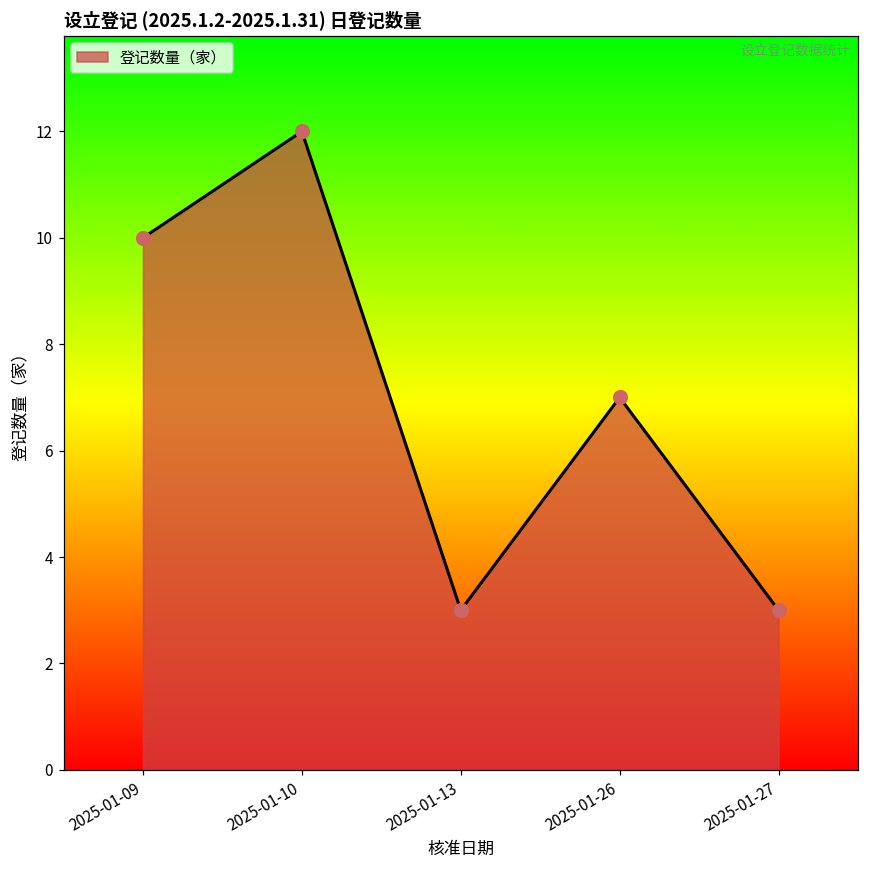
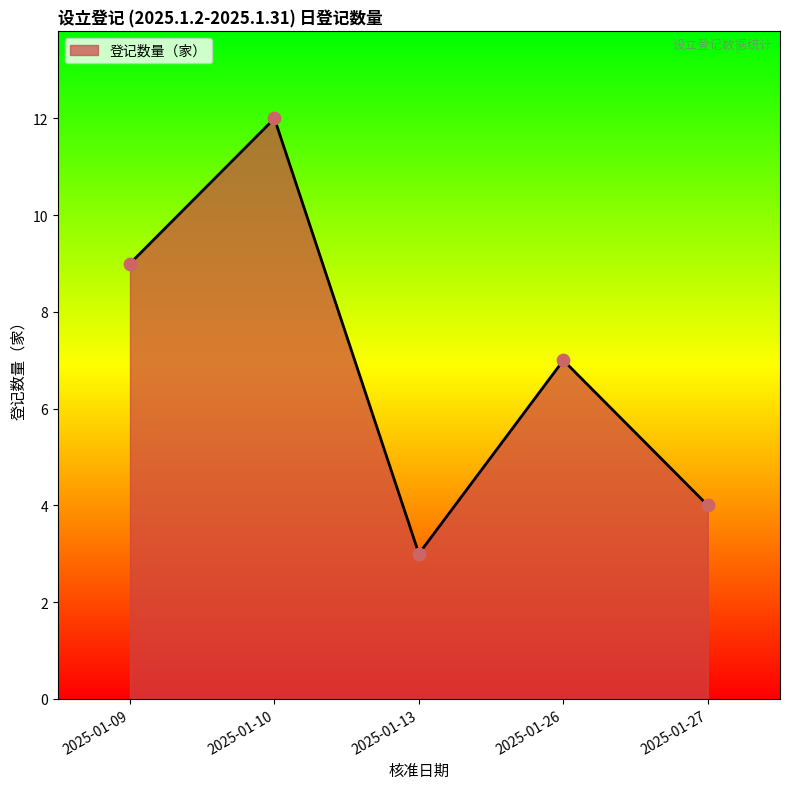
  {
-   "2025-01-09": 10,
+   "2025-01-09": 9,
    "2025-01-10": 12,
    "2025-01-13": 3,
    "2025-01-26": 7,
-   "2025-01-27": 3
+   "2025-01-27": 4
  }
